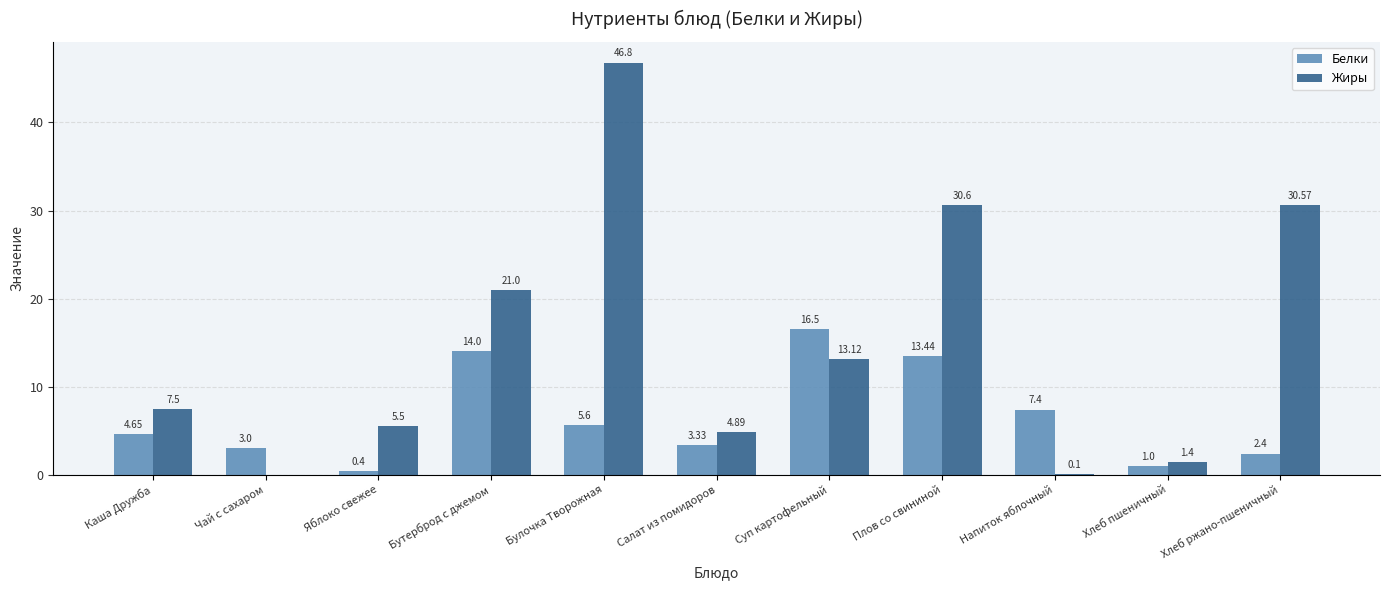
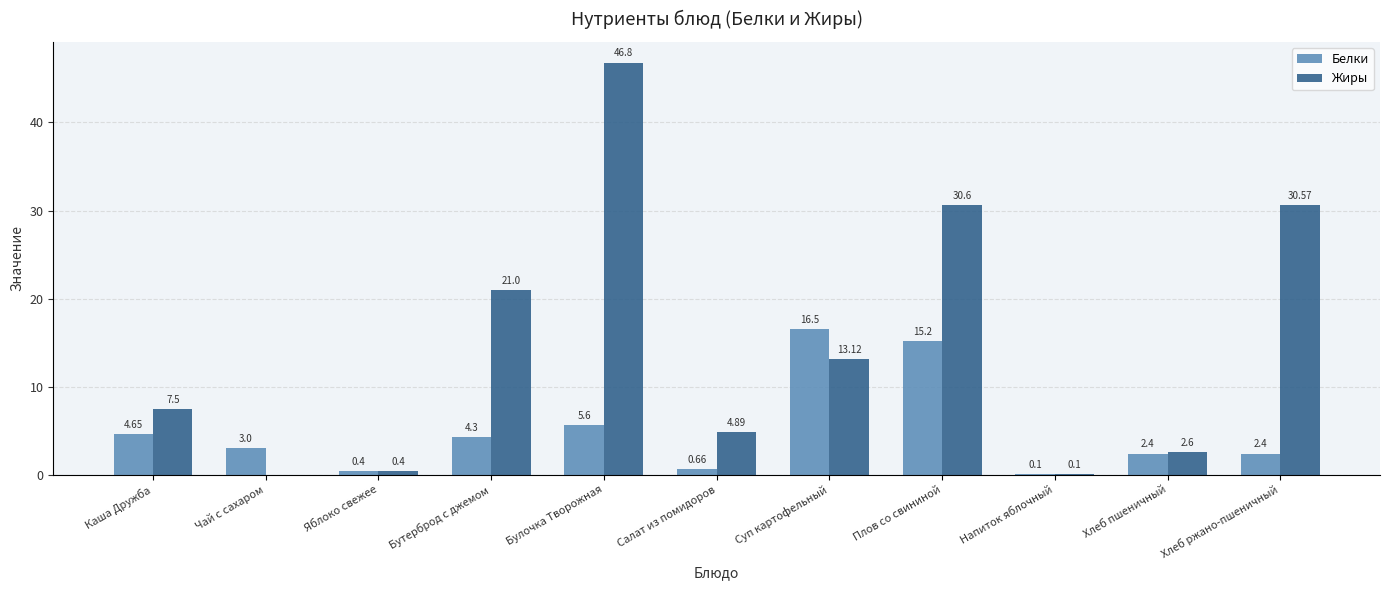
  {
    "Белки": {
      "Каша Дружба": 4.65,
      "Чай с сахаром": 3.0,
      "Яблоко свежее": 0.4,
-     "Бутерброд с джемом": 14.0,
+     "Бутерброд с джемом": 4.3,
      "Булочка Творожная": 5.6,
-     "Салат из помидоров": 3.33,
+     "Салат из помидоров": 0.66,
      "Суп картофельный": 16.5,
-     "Плов со свининой": 13.44,
-     "Напиток яблочный": 7.4,
-     "Хлеб пшеничный": 1.0,
+     "Плов со свининой": 15.2,
+     "Напиток яблочный": 0.1,
+     "Хлеб пшеничный": 2.4,
      "Хлеб ржано-пшеничный": 2.4
    },
    "Жиры": {
      "Каша Дружба": 7.5,
-     "Яблоко свежее": 5.5,
+     "Яблоко свежее": 0.4,
      "Бутерброд с джемом": 21.0,
      "Булочка Творожная": 46.8,
      "Салат из помидоров": 4.89,
      "Суп картофельный": 13.12,
      "Плов со свининой": 30.6,
      "Напиток яблочный": 0.1,
-     "Хлеб пшеничный": 1.4,
+     "Хлеб пшеничный": 2.6,
      "Хлеб ржано-пшеничный": 30.57
    }
  }
